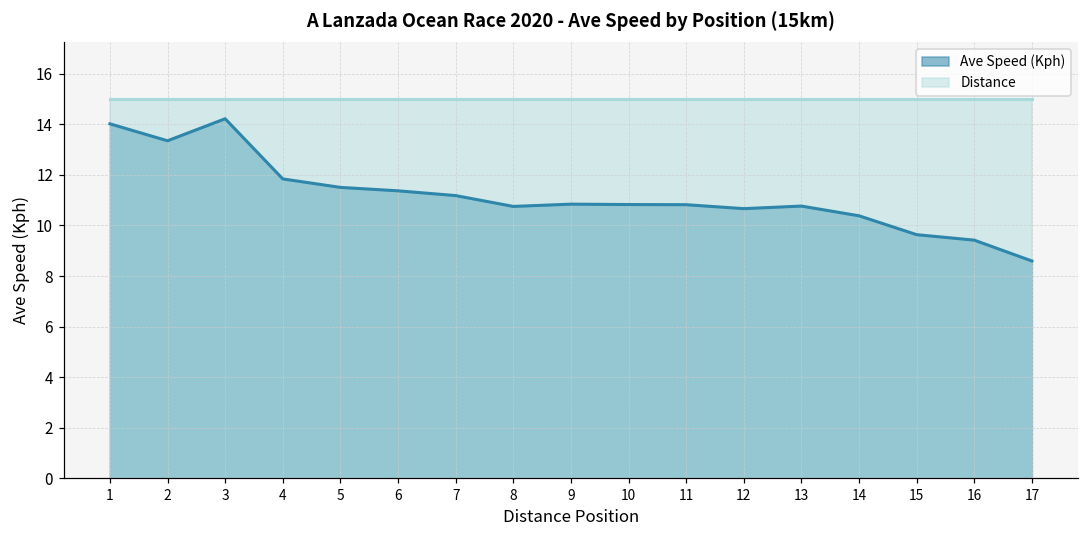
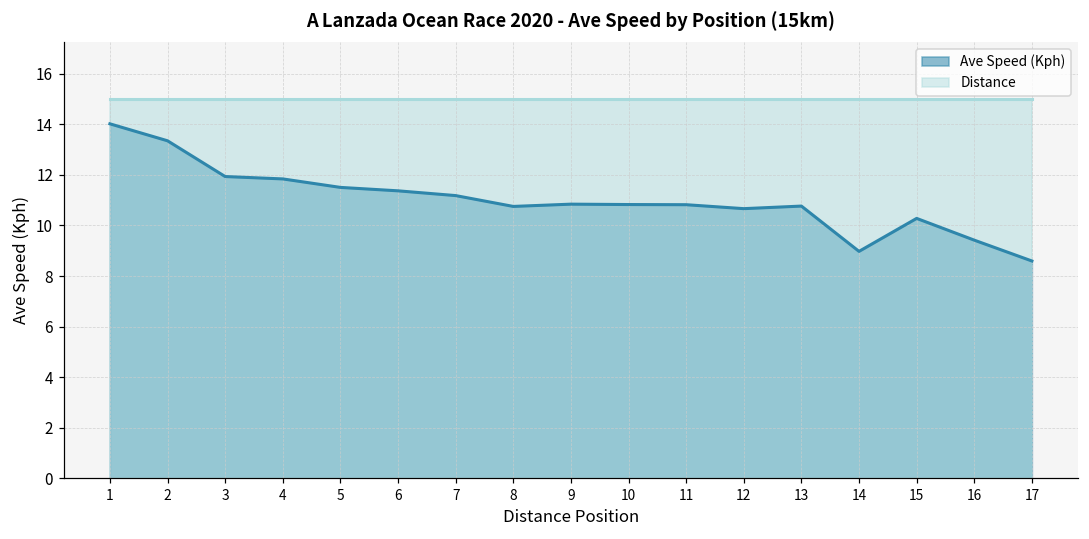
  {
    "Ave Speed (Kph)": {
      "1": 14.0,
      "2": 13.4,
-     "3": 14.2,
+     "3": 11.9,
      "4": 11.8,
      "5": 11.5,
      "6": 11.4,
      "7": 11.2,
      "8": 10.8,
      "9": 10.8,
      "10": 10.8,
      "11": 10.8,
      "12": 10.7,
      "13": 10.8,
-     "14": 10.4,
-     "15": 9.6,
+     "14": 9.0,
+     "15": 10.3,
      "16": 9.4,
      "17": 8.6
    },
    "Distance": {
      "1": 15.0,
      "2": 15.0,
      "3": 15.0,
      "4": 15.0,
      "5": 15.0,
      "6": 15.0,
      "7": 15.0,
      "8": 15.0,
      "9": 15.0,
      "10": 15.0,
      "11": 15.0,
      "12": 15.0,
      "13": 15.0,
      "14": 15.0,
      "15": 15.0,
      "16": 15.0,
      "17": 15.0
    }
  }
